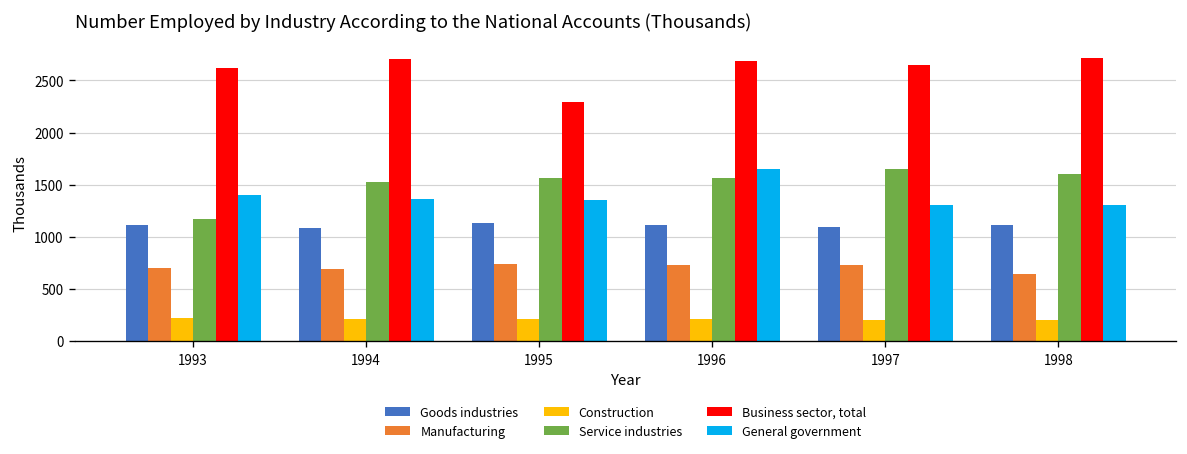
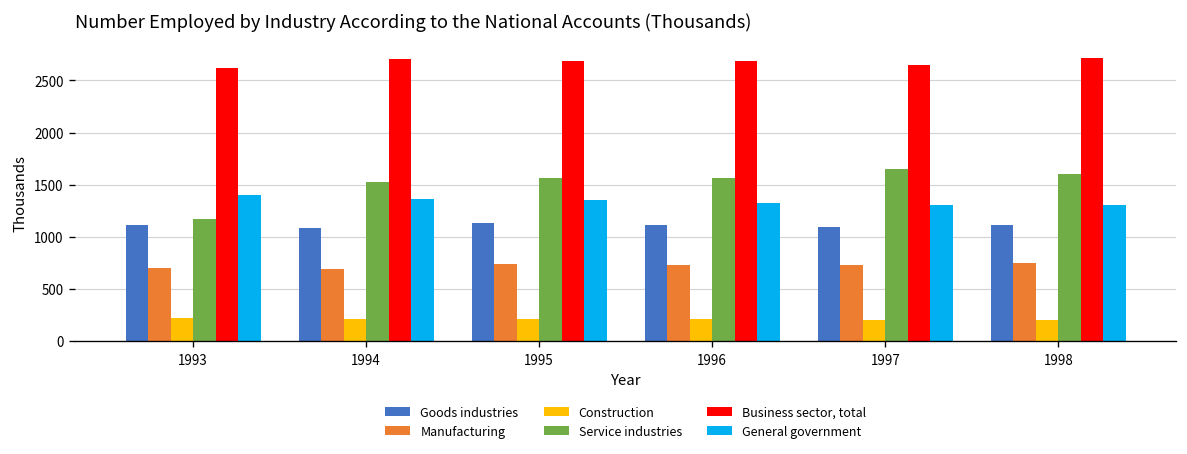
  {
    "Goods industries": {
      "1993": 1100,
      "1994": 1100,
      "1995": 1100,
      "1996": 1100,
      "1997": 1100,
      "1998": 1100
    },
    "Manufacturing": {
      "1993": 700,
      "1994": 700,
      "1995": 700,
      "1996": 700,
      "1997": 700,
-     "1998": 600
+     "1998": 700
    },
    "Construction": {
      "1993": 200,
      "1994": 200,
      "1995": 200,
      "1996": 200,
      "1997": 200,
      "1998": 200
    },
    "Service industries": {
      "1993": 1200,
      "1994": 1500,
      "1995": 1600,
      "1996": 1600,
      "1997": 1700,
      "1998": 1600
    },
    "Business sector, total": {
      "1993": 2600,
      "1994": 2700,
-     "1995": 2300,
+     "1995": 2700,
      "1996": 2700,
      "1997": 2600,
      "1998": 2700
    },
    "General government": {
      "1993": 1400,
      "1994": 1400,
      "1995": 1300,
-     "1996": 1600,
+     "1996": 1300,
      "1997": 1300,
      "1998": 1300
    }
  }
